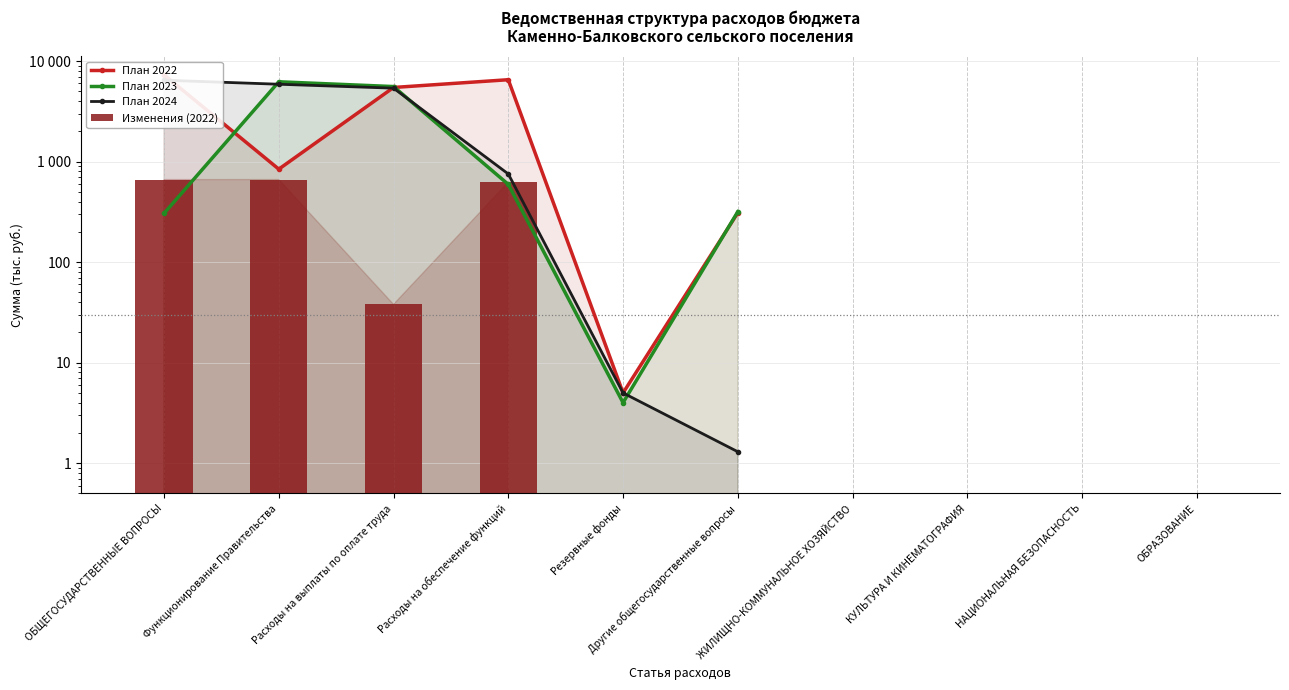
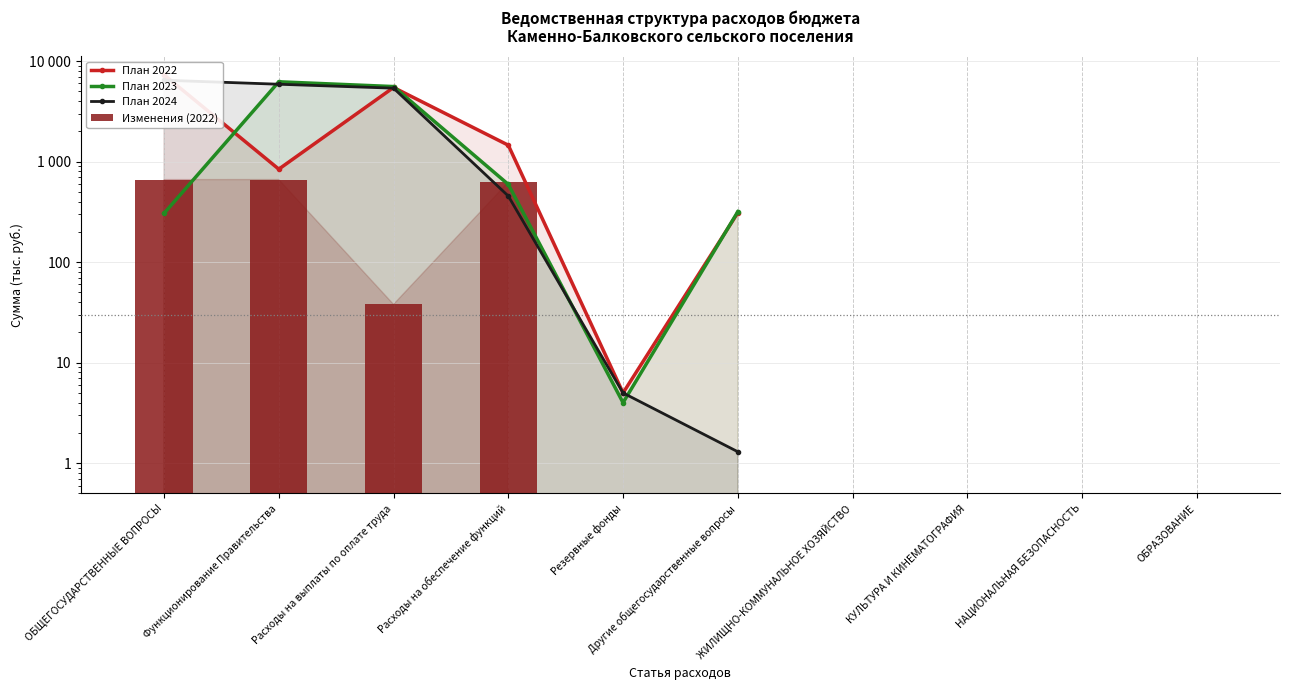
  {
    "План 2022": {
      "Функционирование Правительства": 800,
-     "Расходы на обеспечение функций": 7000
+     "Расходы на обеспечение функций": 1500
    },
    "План 2023": {
      "ОБЩЕГОСУДАРСТВЕННЫЕ ВОПРОСЫ": 310,
      "Резервные фонды": 4
    },
    "План 2024": {
-     "Расходы на обеспечение функций": 800,
+     "Расходы на обеспечение функций": 500,
      "Другие общегосударственные вопросы": 1.3
    }
  }
